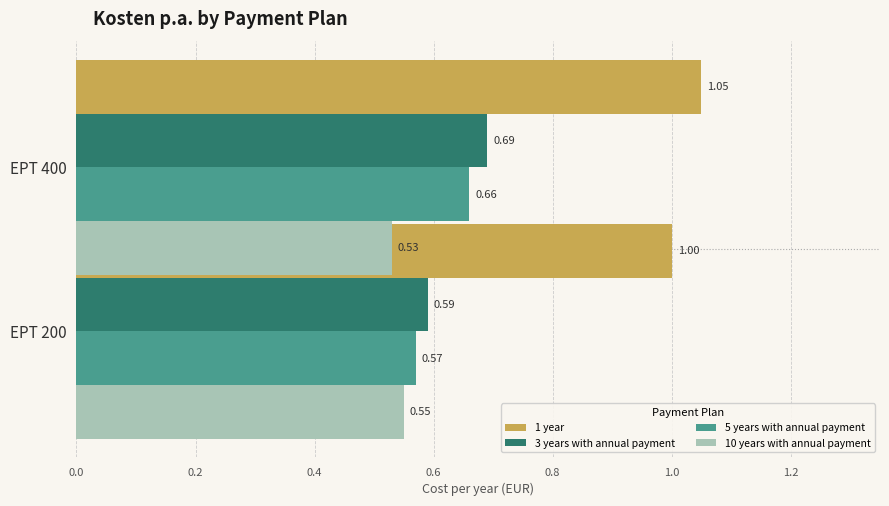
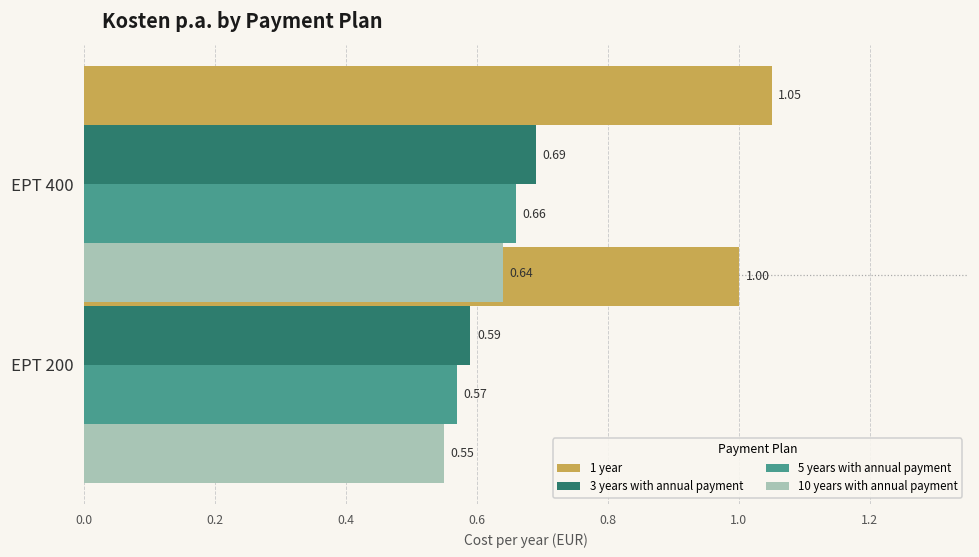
  {
    "1 year": {
      "EPT 400": 1.05,
      "EPT 200": 1.00
    },
    "10 years with annual payment": {
-     "EPT 400": 0.53,
+     "EPT 400": 0.64,
      "EPT 200": 0.55
    }
  }
